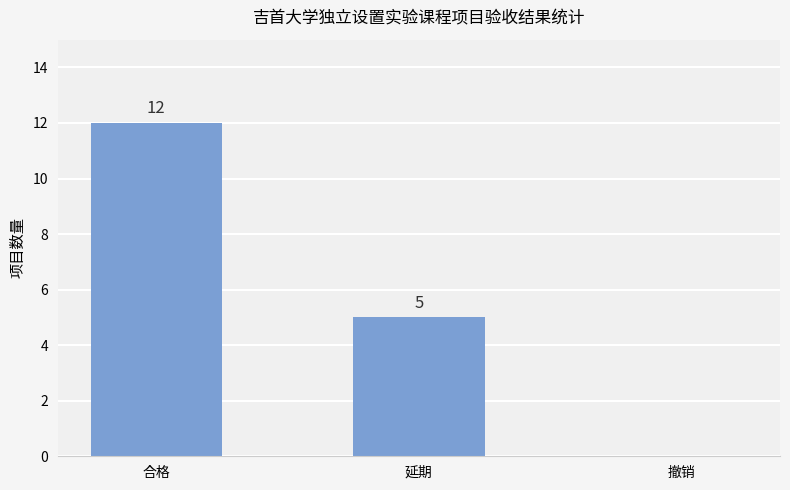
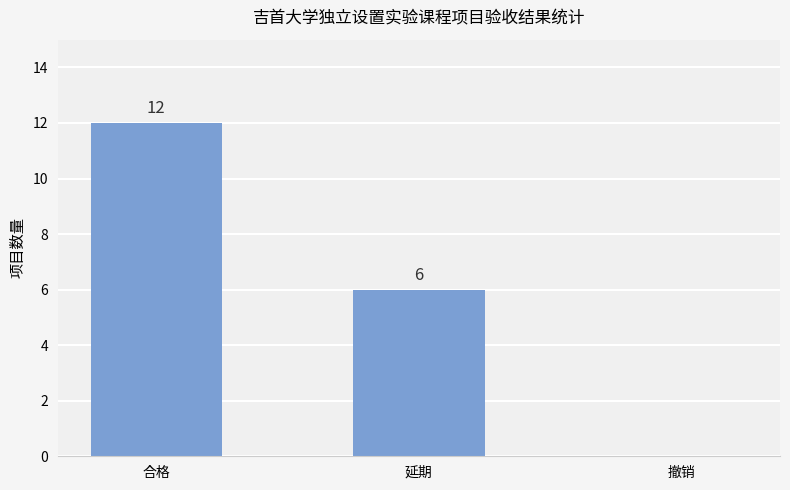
  {
    "合格": 12,
-   "延期": 5
+   "延期": 6
  }
